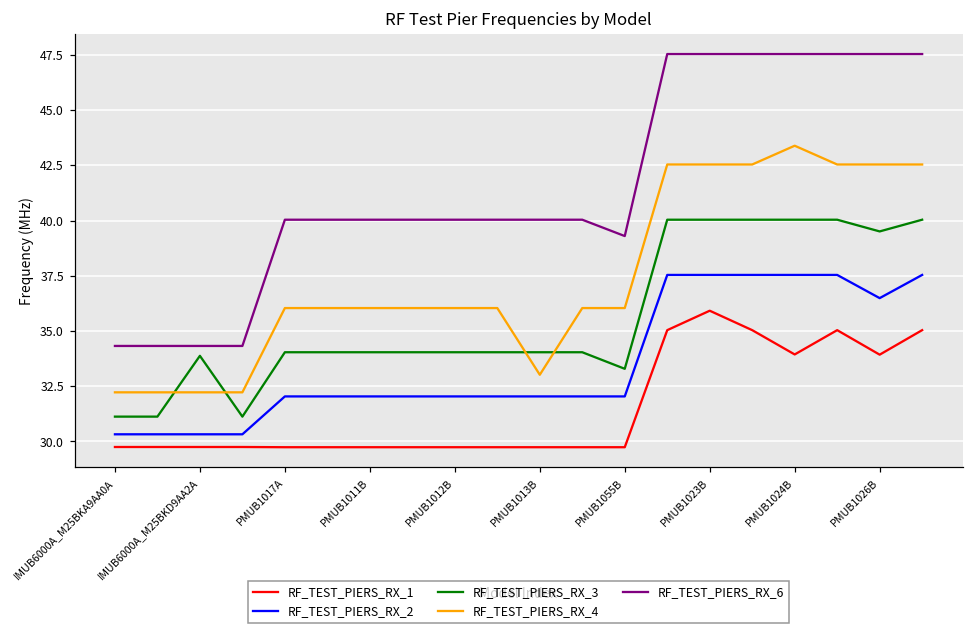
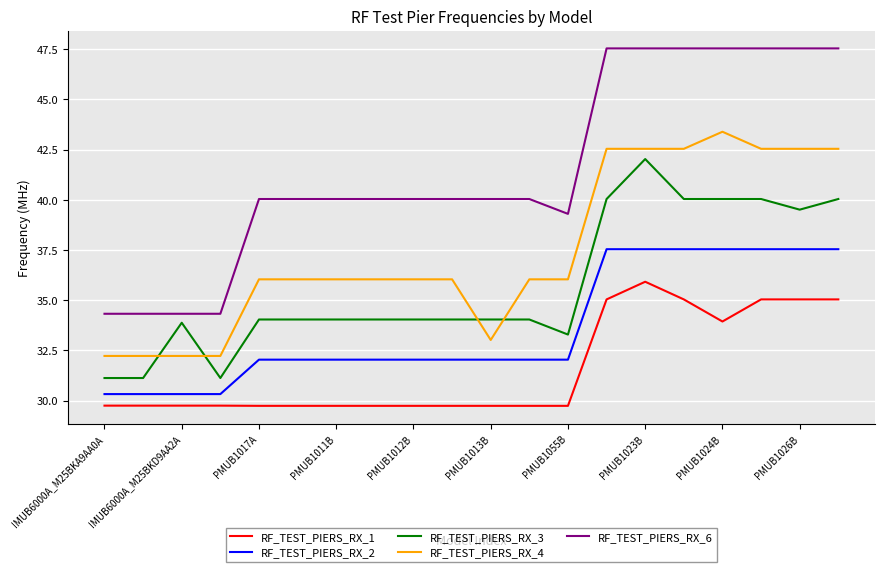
  {
    "RF_TEST_PIERS_RX_1": {
      "IMUB6000A_M25BKA9AA0A": 29.8,
      "IMUB6000A_M25BKD9AA2A": 29.8,
      "PMUB1017A": 29.7,
      "PMUB1011B": 29.7,
      "PMUB1012B": 29.7,
      "PMUB1013B": 29.7,
      "PMUB1055B": 29.7,
      "PMUB1023B": 35.9,
      "PMUB1024B": 33.9,
-     "PMUB1026B": 33.9
+     "PMUB1026B": 35.0
    },
    "RF_TEST_PIERS_RX_2": {
      "IMUB6000A_M25BKA9AA0A": 30.3,
      "IMUB6000A_M25BKD9AA2A": 30.3,
      "PMUB1017A": 32.0,
      "PMUB1011B": 32.0,
      "PMUB1012B": 32.0,
      "PMUB1013B": 32.0,
      "PMUB1055B": 32.0,
      "PMUB1023B": 37.5,
      "PMUB1024B": 37.5,
-     "PMUB1026B": 36.5
+     "PMUB1026B": 37.5
    },
    "RF_TEST_PIERS_RX_3": {
      "IMUB6000A_M25BKA9AA0A": 31.1,
      "IMUB6000A_M25BKD9AA2A": 33.9,
      "PMUB1017A": 34.0,
      "PMUB1011B": 34.0,
      "PMUB1012B": 34.0,
      "PMUB1013B": 34.0,
      "PMUB1055B": 33.3,
-     "PMUB1023B": 40.0,
+     "PMUB1023B": 42.0,
      "PMUB1024B": 40.0,
      "PMUB1026B": 39.5
    },
    "RF_TEST_PIERS_RX_4": {
      "IMUB6000A_M25BKA9AA0A": 32.2,
      "IMUB6000A_M25BKD9AA2A": 32.2,
      "PMUB1017A": 36.0,
      "PMUB1011B": 36.0,
      "PMUB1012B": 36.0,
      "PMUB1013B": 33.0,
      "PMUB1055B": 36.0,
      "PMUB1023B": 42.5,
      "PMUB1024B": 43.4,
      "PMUB1026B": 42.5
    },
    "RF_TEST_PIERS_RX_6": {
      "IMUB6000A_M25BKA9AA0A": 34.3,
      "IMUB6000A_M25BKD9AA2A": 34.3,
      "PMUB1017A": 40.0,
      "PMUB1011B": 40.0,
      "PMUB1012B": 40.0,
      "PMUB1013B": 40.0,
      "PMUB1055B": 39.3,
      "PMUB1023B": 47.5,
      "PMUB1024B": 47.5,
      "PMUB1026B": 47.5
    }
  }
